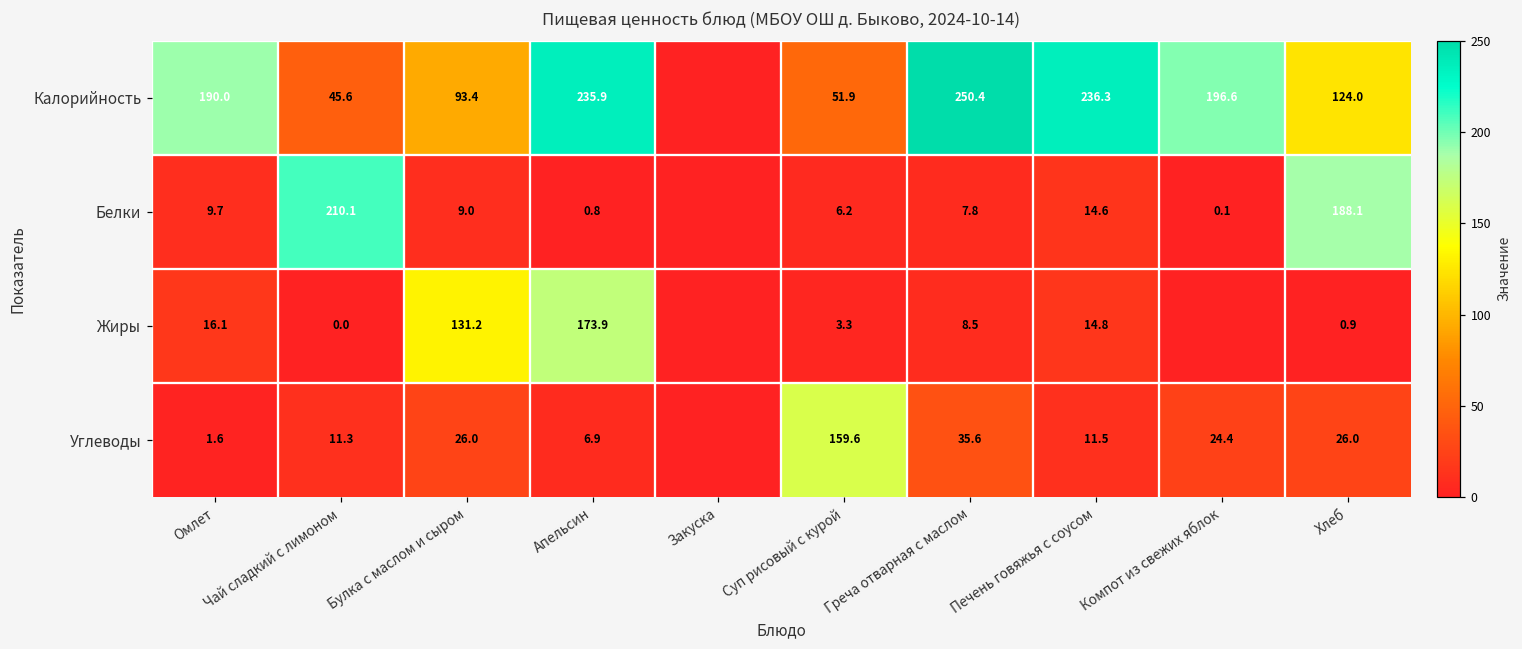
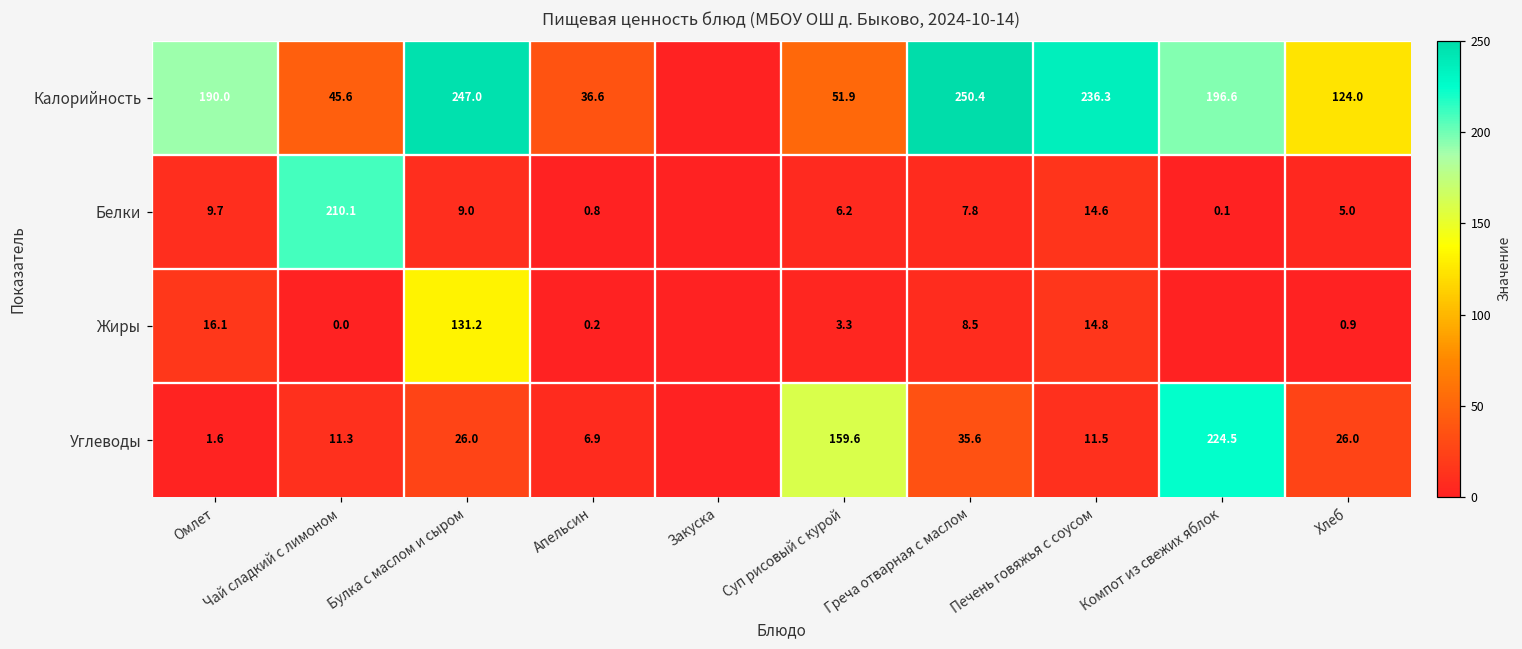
  {
    "Калорийность": {
      "Омлет": 190.0,
      "Чай сладкий с лимоном": 45.6,
-     "Булка с маслом и сыром": 93.4,
-     "Апельсин": 235.9,
+     "Булка с маслом и сыром": 247.0,
+     "Апельсин": 36.6,
      "Суп рисовый с курой": 51.9,
      "Греча отварная с маслом": 250.4,
      "Печень говяжья с соусом": 236.3,
      "Компот из свежих яблок": 196.6,
      "Хлеб": 124.0
    },
    "Белки": {
      "Омлет": 9.7,
      "Чай сладкий с лимоном": 210.1,
      "Булка с маслом и сыром": 9.0,
      "Апельсин": 0.8,
      "Суп рисовый с курой": 6.2,
      "Греча отварная с маслом": 7.8,
      "Печень говяжья с соусом": 14.6,
      "Компот из свежих яблок": 0.1,
-     "Хлеб": 188.1
+     "Хлеб": 5.0
    },
    "Жиры": {
      "Омлет": 16.1,
      "Чай сладкий с лимоном": 0.0,
      "Булка с маслом и сыром": 131.2,
-     "Апельсин": 173.9,
+     "Апельсин": 0.2,
      "Суп рисовый с курой": 3.3,
      "Греча отварная с маслом": 8.5,
      "Печень говяжья с соусом": 14.8,
      "Хлеб": 0.9
    },
    "Углеводы": {
      "Омлет": 1.6,
      "Чай сладкий с лимоном": 11.3,
      "Булка с маслом и сыром": 26.0,
      "Апельсин": 6.9,
      "Суп рисовый с курой": 159.6,
      "Греча отварная с маслом": 35.6,
      "Печень говяжья с соусом": 11.5,
-     "Компот из свежих яблок": 24.4,
+     "Компот из свежих яблок": 224.5,
      "Хлеб": 26.0
    }
  }
